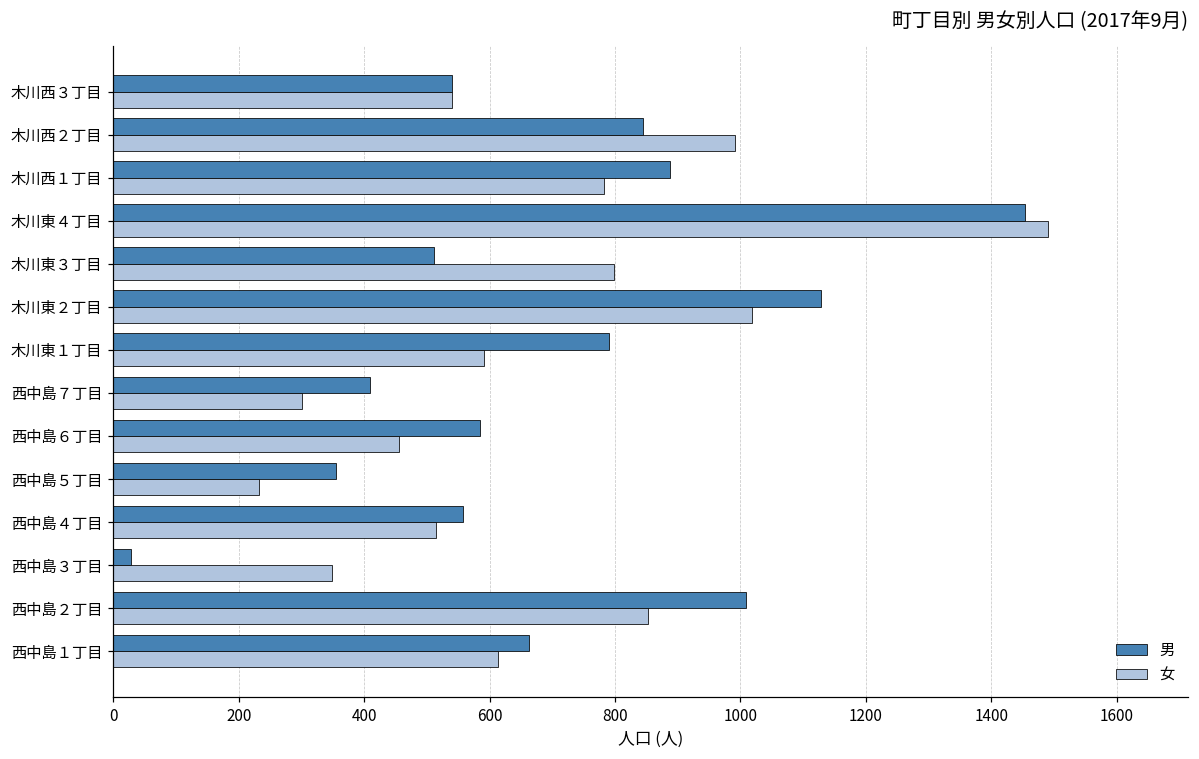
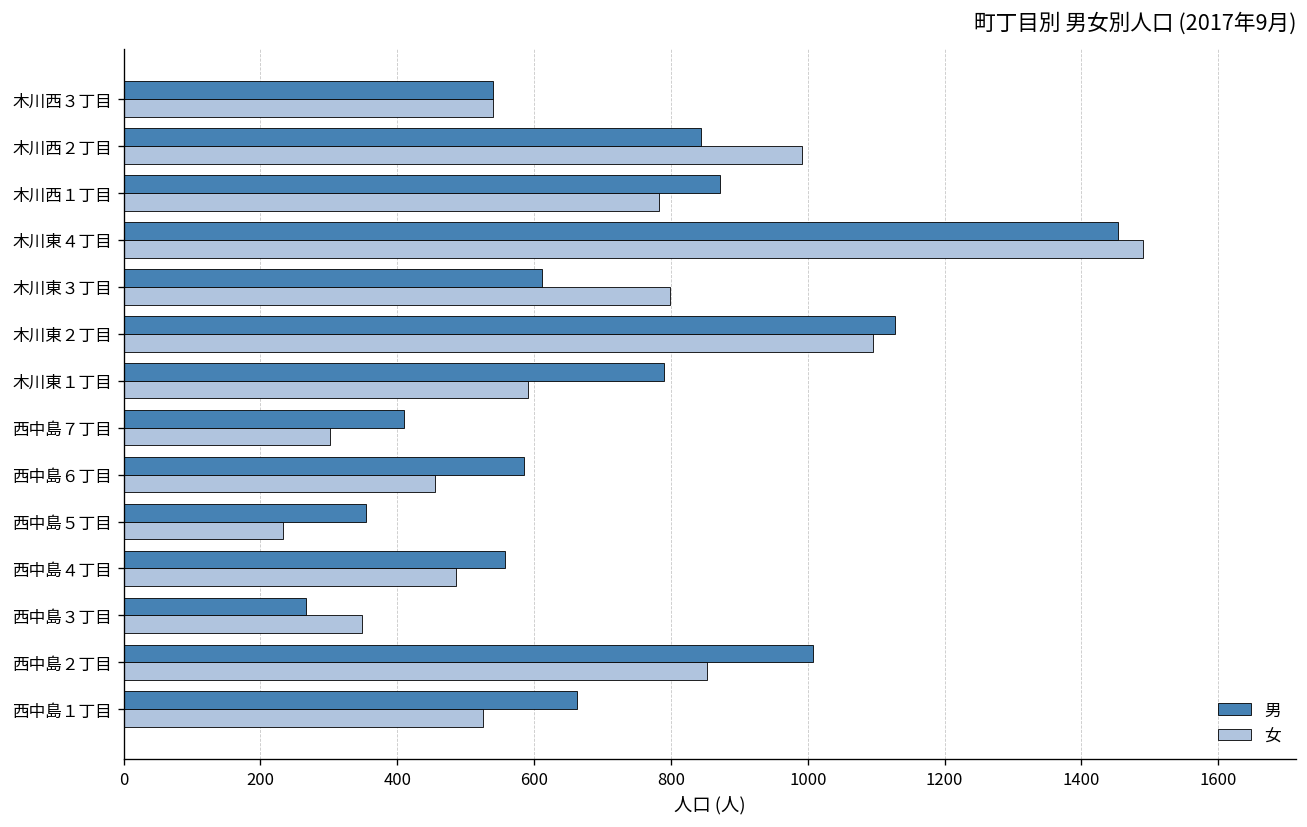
  {
    "男": {
      "木川西３丁目": 540,
      "木川西２丁目": 840,
-     "木川西１丁目": 890,
+     "木川西１丁目": 870,
      "木川東４丁目": 1450,
-     "木川東３丁目": 510,
+     "木川東３丁目": 610,
      "木川東２丁目": 1130,
      "木川東１丁目": 790,
      "西中島７丁目": 410,
      "西中島６丁目": 590,
      "西中島５丁目": 360,
      "西中島４丁目": 560,
-     "西中島３丁目": 30,
+     "西中島３丁目": 270,
      "西中島２丁目": 1010,
      "西中島１丁目": 660
    },
    "女": {
      "木川西３丁目": 540,
      "木川西２丁目": 990,
      "木川西１丁目": 780,
      "木川東４丁目": 1490,
      "木川東３丁目": 800,
-     "木川東２丁目": 1020,
+     "木川東２丁目": 1100,
      "木川東１丁目": 590,
      "西中島７丁目": 300,
      "西中島６丁目": 460,
      "西中島５丁目": 230,
-     "西中島４丁目": 510,
+     "西中島４丁目": 490,
      "西中島３丁目": 350,
      "西中島２丁目": 850,
-     "西中島１丁目": 610
+     "西中島１丁目": 530
    }
  }
